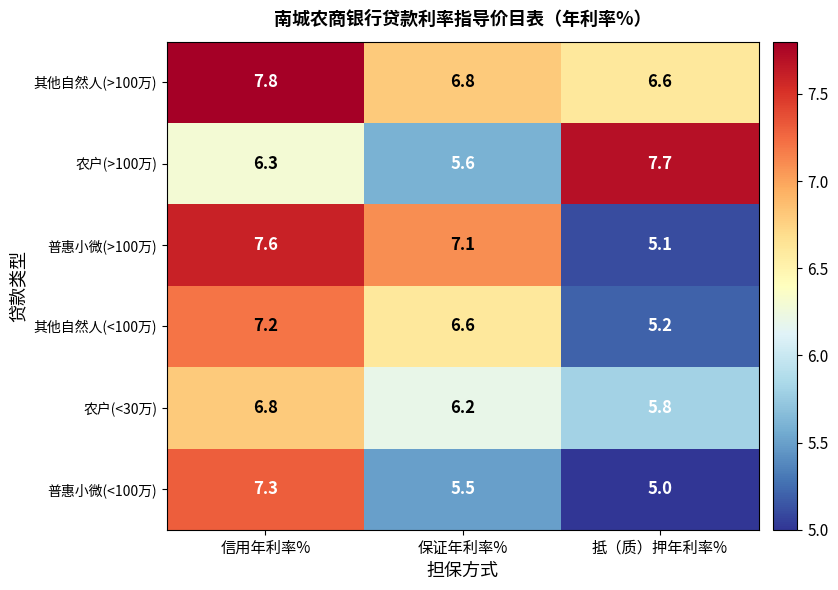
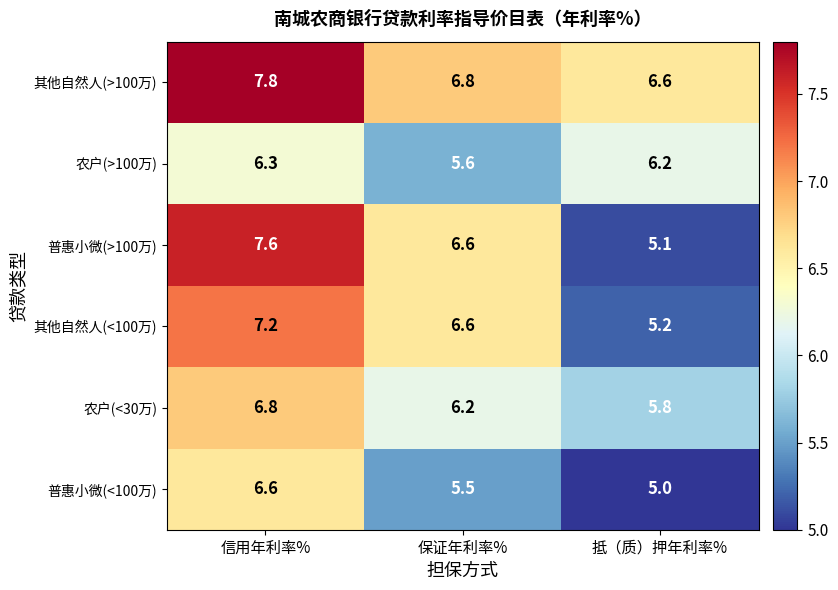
  {
    "其他自然人(>100万)": {
      "信用年利率%": 7.8,
      "保证年利率%": 6.8,
      "抵（质）押年利率%": 6.6
    },
    "农户(>100万)": {
      "信用年利率%": 6.3,
      "保证年利率%": 5.6,
-     "抵（质）押年利率%": 7.7
+     "抵（质）押年利率%": 6.2
    },
    "普惠小微(>100万)": {
      "信用年利率%": 7.6,
-     "保证年利率%": 7.1,
+     "保证年利率%": 6.6,
      "抵（质）押年利率%": 5.1
    },
    "其他自然人(<100万)": {
      "信用年利率%": 7.2,
      "保证年利率%": 6.6,
      "抵（质）押年利率%": 5.2
    },
    "农户(<30万)": {
      "信用年利率%": 6.8,
      "保证年利率%": 6.2,
      "抵（质）押年利率%": 5.8
    },
    "普惠小微(<100万)": {
-     "信用年利率%": 7.3,
+     "信用年利率%": 6.6,
      "保证年利率%": 5.5,
      "抵（质）押年利率%": 5.0
    }
  }
